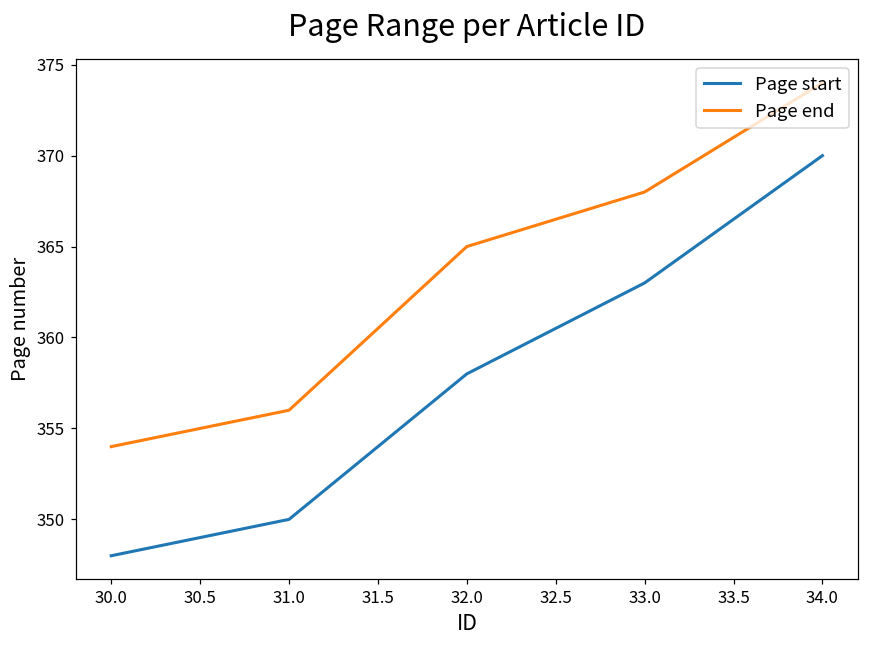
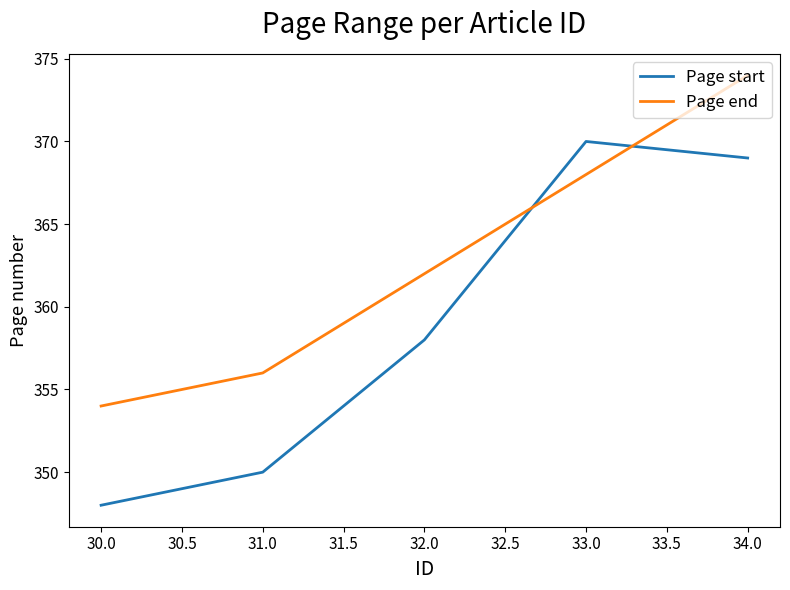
  {
    "Page start": {
      "30.0": 348,
      "31.0": 350,
      "32.0": 358,
-     "33.0": 363,
-     "34.0": 370
+     "33.0": 370,
+     "34.0": 369
    },
    "Page end": {
      "30.0": 354,
      "31.0": 356,
-     "32.0": 365,
+     "32.0": 362,
      "33.0": 368
    }
  }
